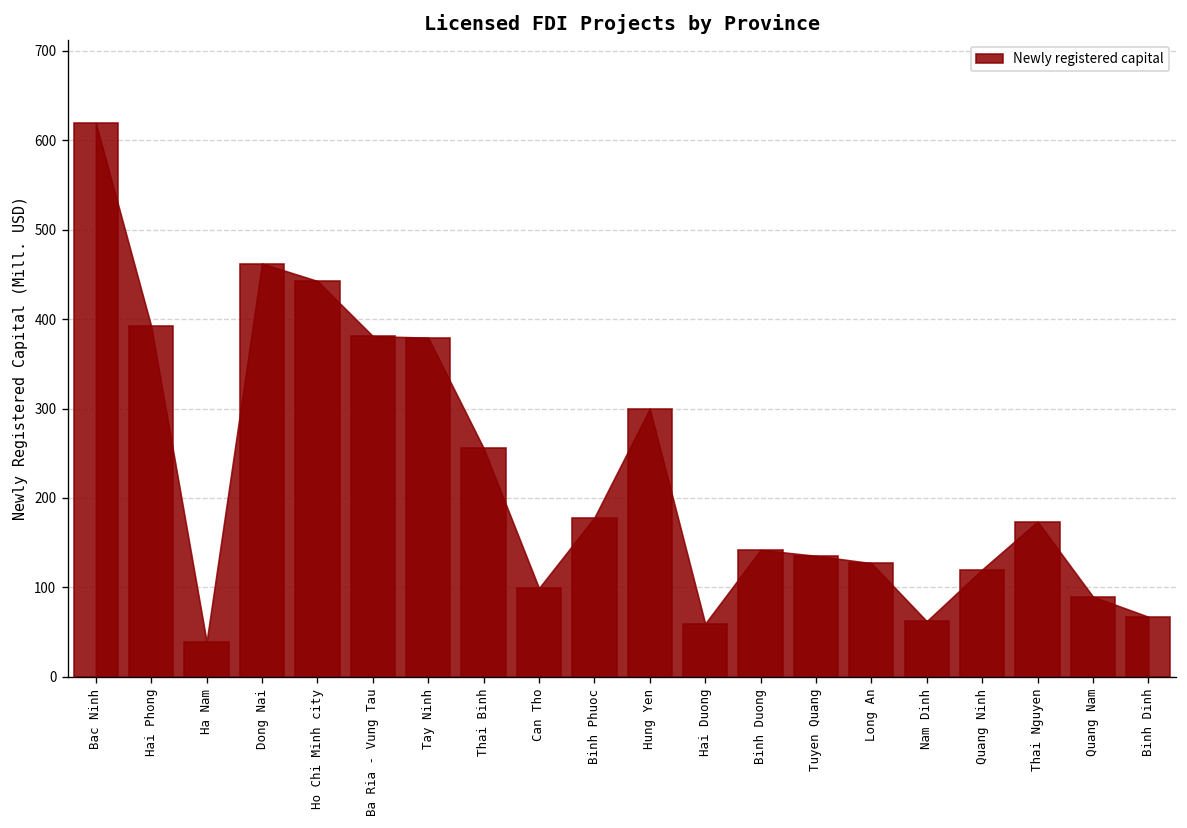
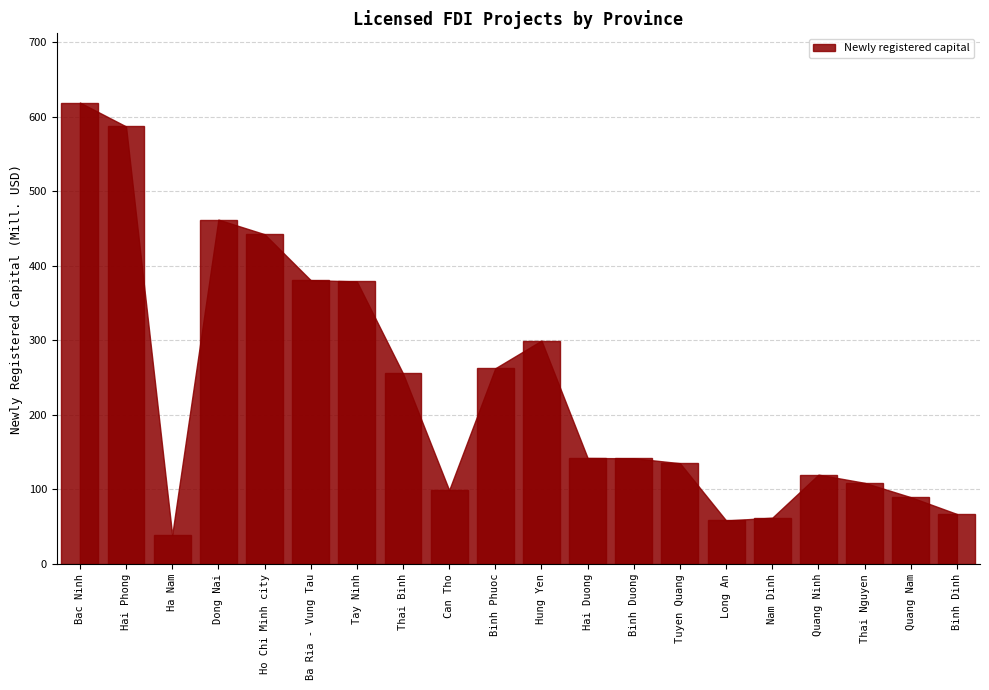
  {
    "Bac Ninh": 620,
-   "Hai Phong": 390,
+   "Hai Phong": 590,
    "Ha Nam": 40,
    "Dong Nai": 460,
    "Ho Chi Minh city": 440,
    "Ba Ria - Vung Tau": 380,
    "Tay Ninh": 380,
    "Thai Binh": 260,
    "Can Tho": 100,
-   "Binh Phuoc": 180,
+   "Binh Phuoc": 260,
    "Hung Yen": 300,
-   "Hai Duong": 60,
+   "Hai Duong": 140,
    "Binh Duong": 140,
    "Tuyen Quang": 140,
-   "Long An": 130,
+   "Long An": 60,
    "Nam Dinh": 60,
    "Quang Ninh": 120,
-   "Thai Nguyen": 170,
+   "Thai Nguyen": 110,
    "Quang Nam": 90,
    "Binh Dinh": 70
  }
